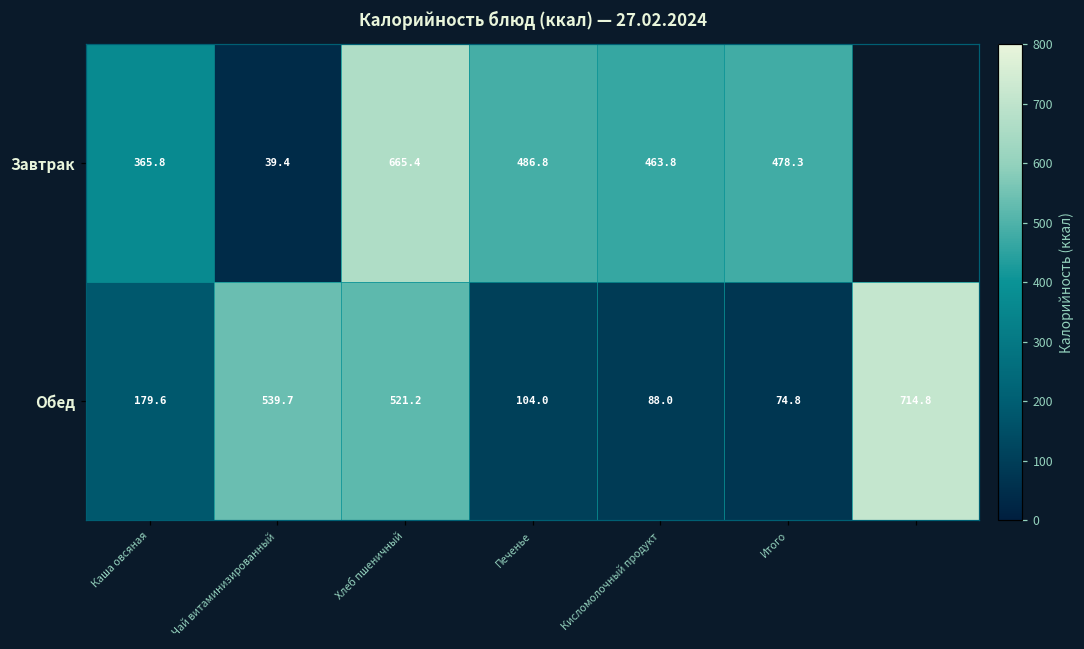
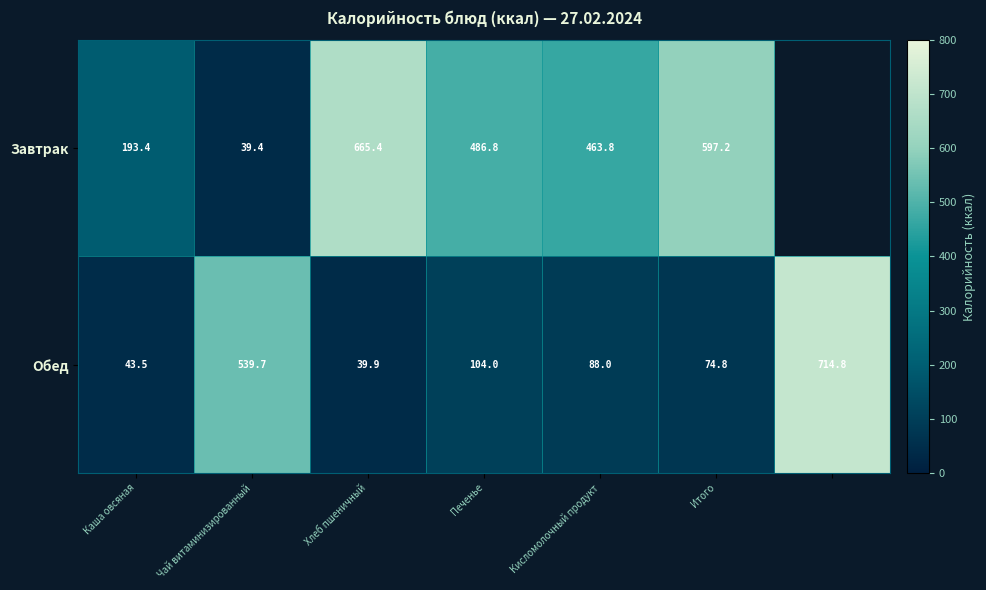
  {
    "Завтрак": {
-     "Каша овсяная": 365.8,
+     "Каша овсяная": 193.4,
      "Чай витаминизированный": 39.4,
      "Хлеб пшеничный": 665.4,
      "Печенье": 486.8,
      "Кисломолочный продукт": 463.8,
-     "Итого": 478.3
+     "Итого": 597.2
    },
    "Обед": {
-     "Каша овсяная": 179.6,
+     "Каша овсяная": 43.5,
      "Чай витаминизированный": 539.7,
-     "Хлеб пшеничный": 521.2,
+     "Хлеб пшеничный": 39.9,
      "Печенье": 104.0,
      "Кисломолочный продукт": 88.0,
      "Итого": 74.8
    }
  }
